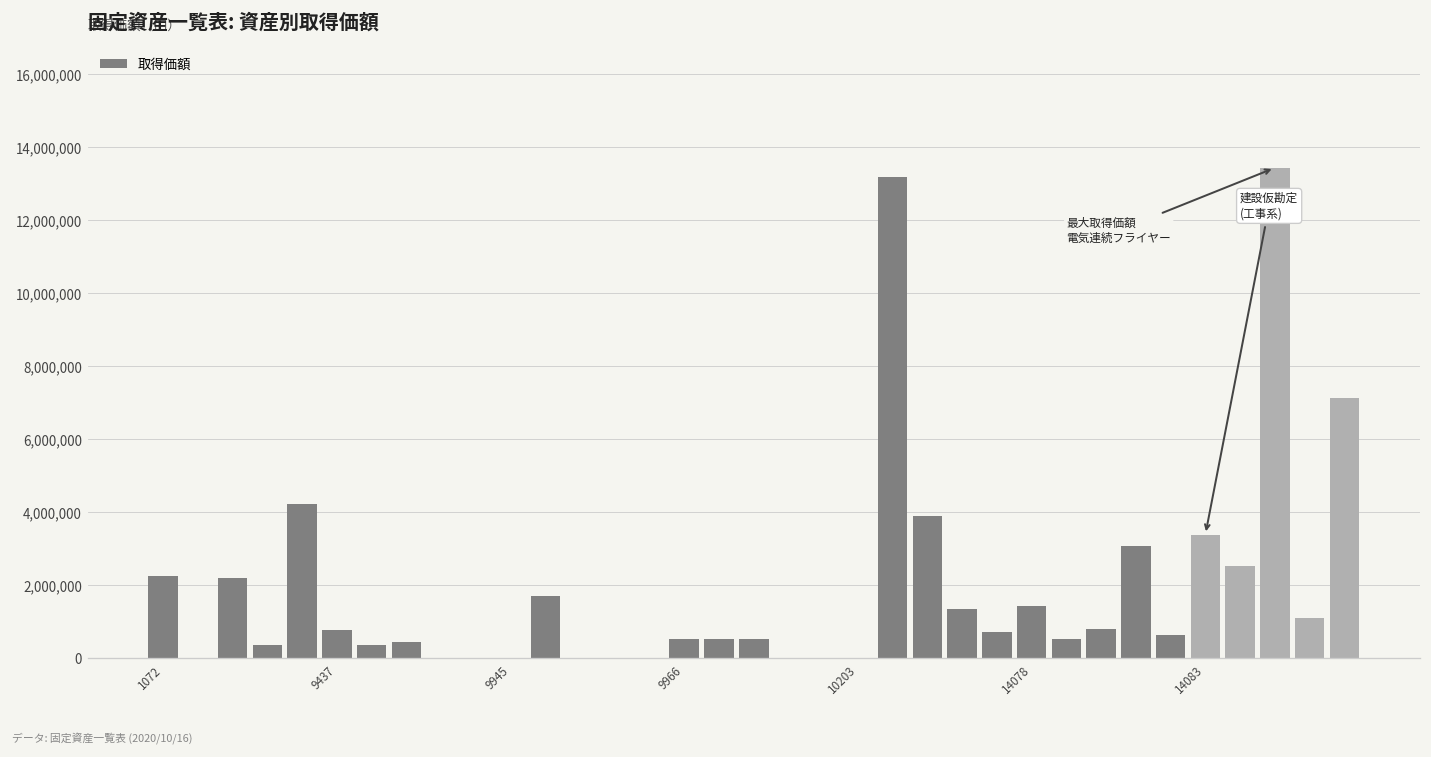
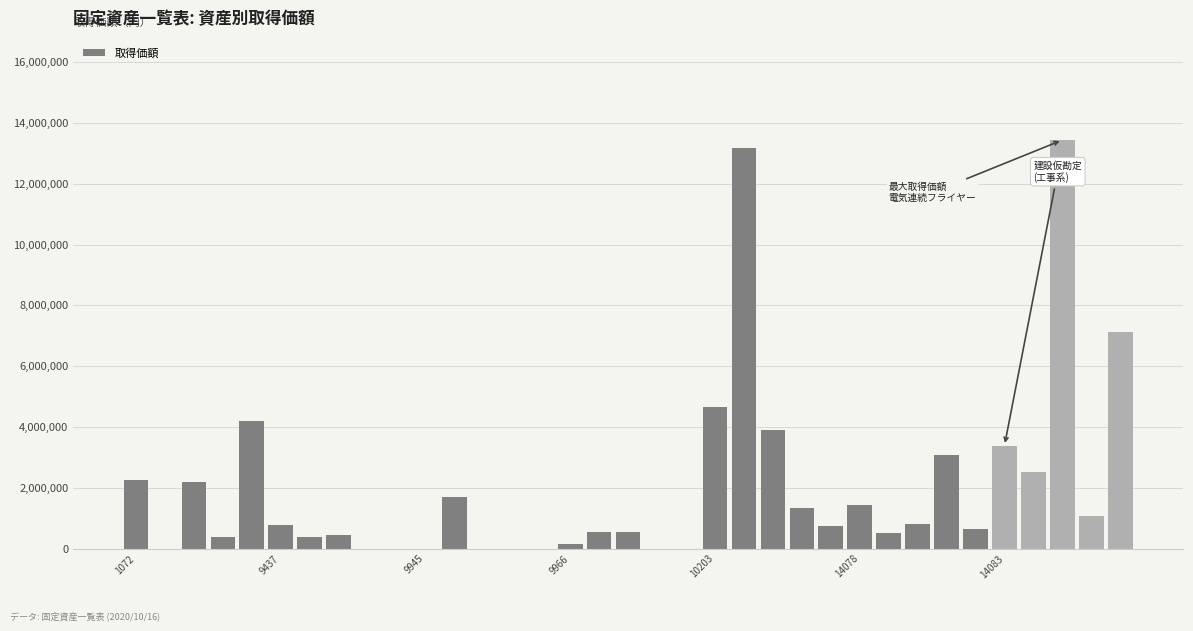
  {
    "1072": "2,200,000",
    "9437": "800,000",
    "9945": "0",
-   "9966": "500,000",
-   "10203": "0",
+   "9966": "100,000",
+   "10203": "4,700,000",
    "14078": "1,400,000",
    "14083": "3,400,000"
  }
